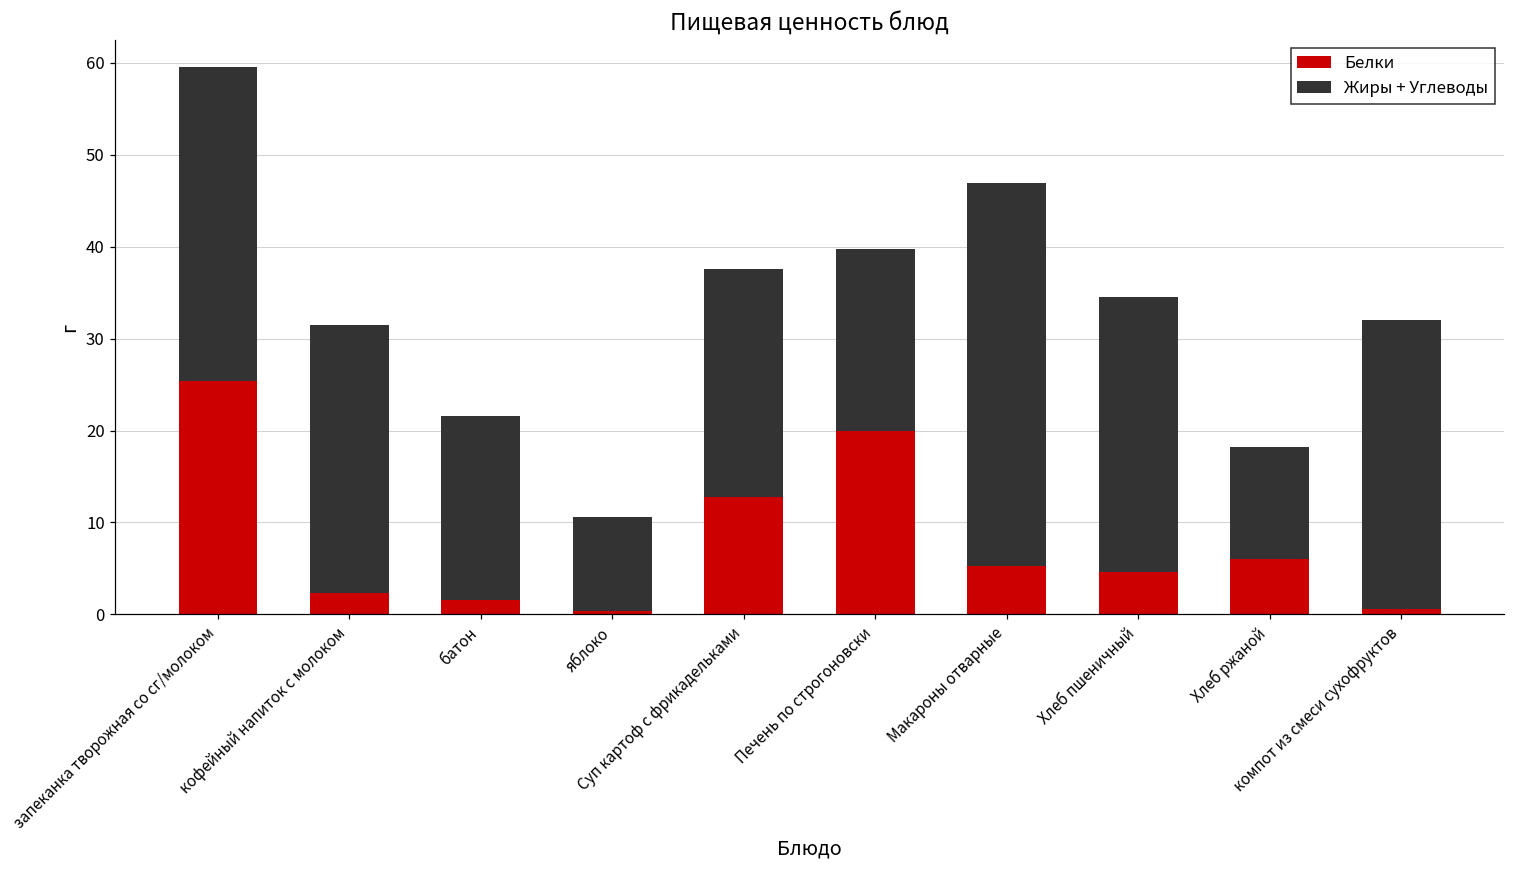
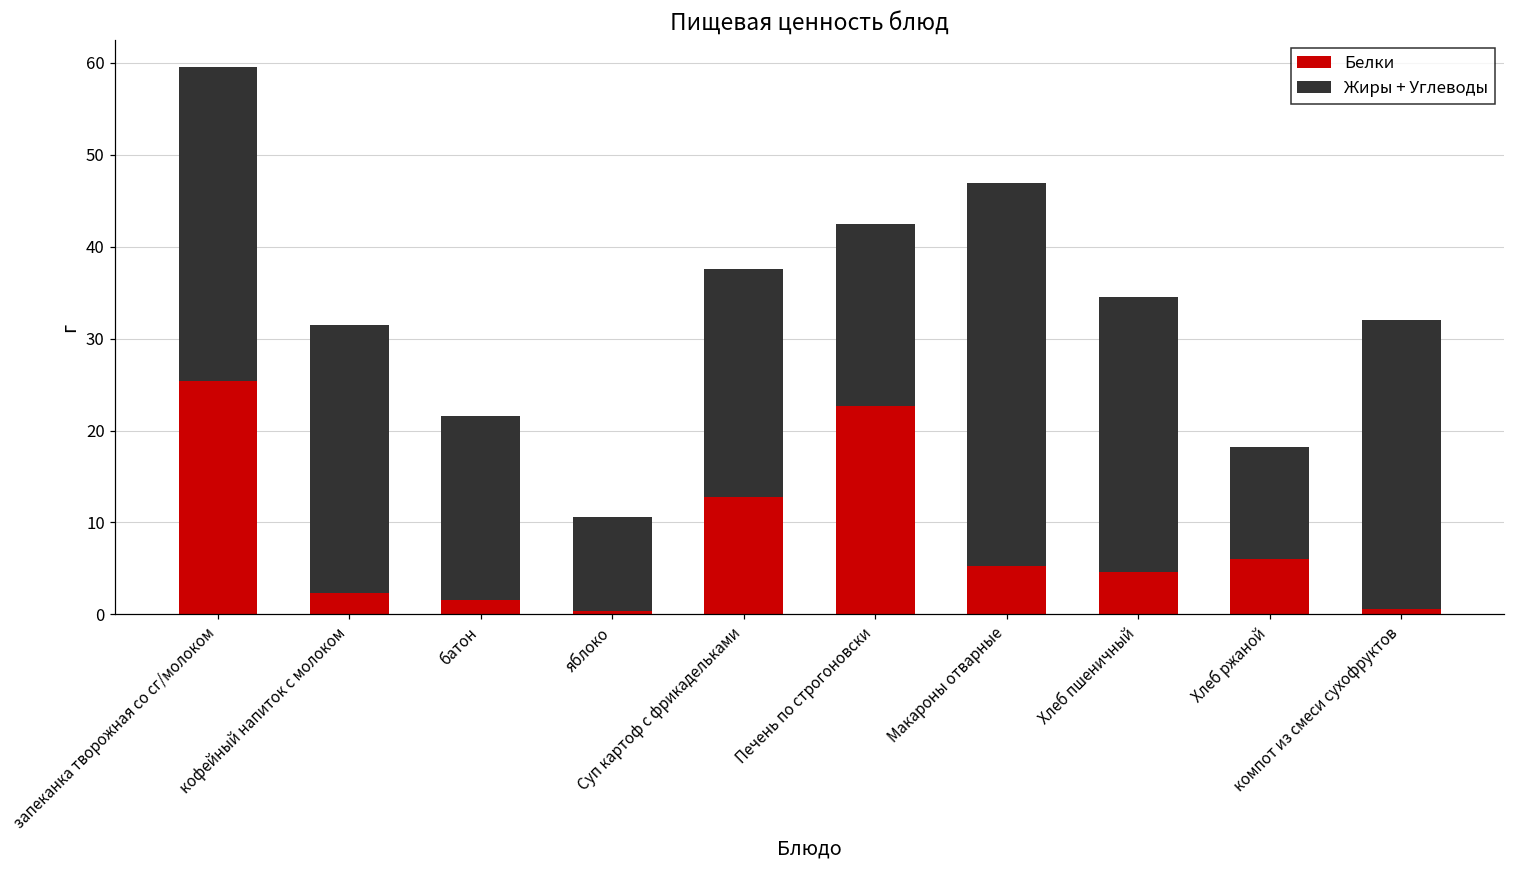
  {
    "Белки": {
      "запеканка творожная со сг/молоком": 25,
      "кофейный напиток с молоком": 2,
      "батон": 2,
      "яблоко": 0,
      "Суп картоф с фрикадельками": 13,
-     "Печень по строгоновски": 20,
+     "Печень по строгоновски": 23,
      "Макароны отварные": 5,
      "Хлеб пшеничный": 5,
      "Хлеб ржаной": 6,
      "компот из смеси сухофруктов": 1
    },
    "Жиры + Углеводы": {
      "запеканка творожная со сг/молоком": 34,
      "кофейный напиток с молоком": 29,
      "батон": 20,
      "яблоко": 10,
      "Суп картоф с фрикадельками": 25,
      "Печень по строгоновски": 20,
      "Макароны отварные": 42,
      "Хлеб пшеничный": 30,
      "Хлеб ржаной": 12,
      "компот из смеси сухофруктов": 31
    }
  }
